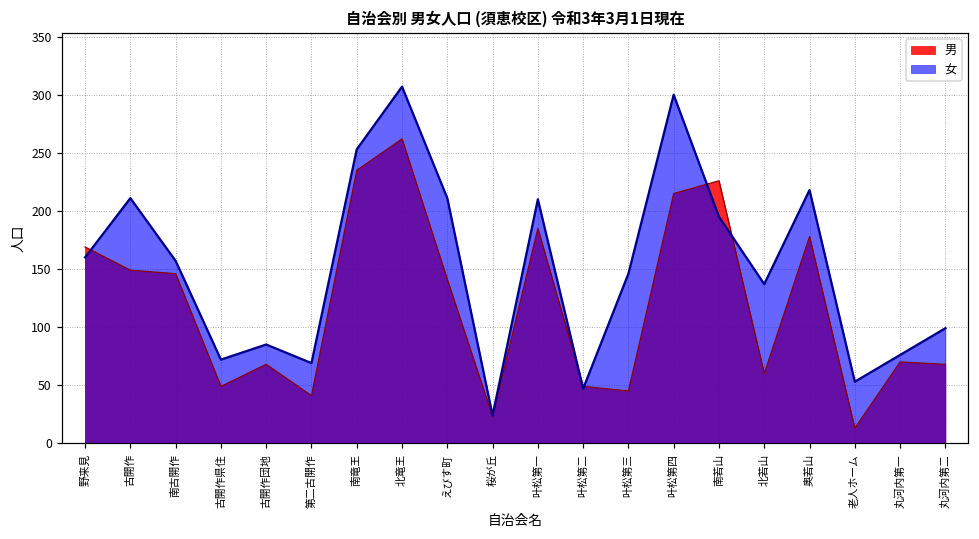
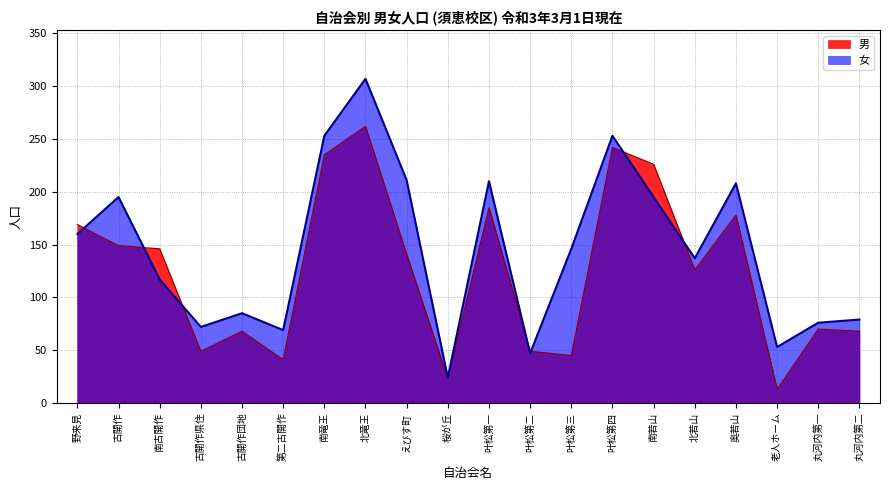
  {
    "男": {
      "野来見": 169,
      "古開作": 149,
      "南古開作": 146,
      "古開作県住": 49,
      "古開作団地": 68,
      "第二古開作": 41,
      "南竜王": 235,
      "北竜王": 262,
      "えびす町": 141,
      "叶松第一": 185,
      "叶松第三": 45,
-     "叶松第四": 215,
+     "叶松第四": 242,
      "南若山": 226,
-     "北若山": 60,
+     "北若山": 126,
      "奥若山": 178,
      "老人ホーム": 13,
      "丸河内第一": 70,
      "丸河内第二": 68
    },
    "女": {
      "野来見": 160,
-     "古開作": 211,
-     "南古開作": 157,
+     "古開作": 195,
+     "南古開作": 117,
      "古開作県住": 72,
      "古開作団地": 85,
      "第二古開作": 69,
      "南竜王": 253,
      "北竜王": 307,
      "えびす町": 211,
      "叶松第一": 210,
      "叶松第三": 146,
-     "叶松第四": 300,
+     "叶松第四": 253,
      "南若山": 195,
      "北若山": 137,
-     "奥若山": 218,
+     "奥若山": 208,
      "老人ホーム": 53,
      "丸河内第一": 76,
-     "丸河内第二": 99
+     "丸河内第二": 79
    }
  }
